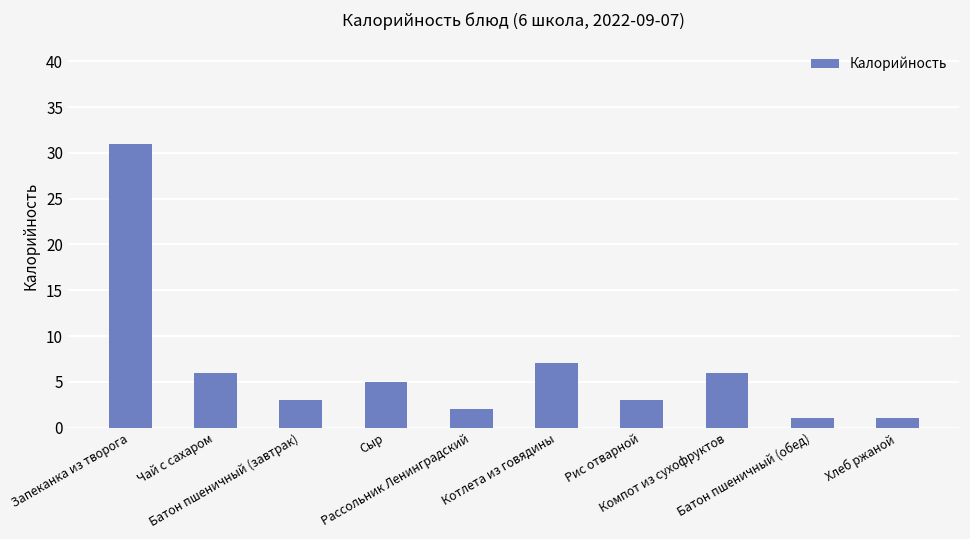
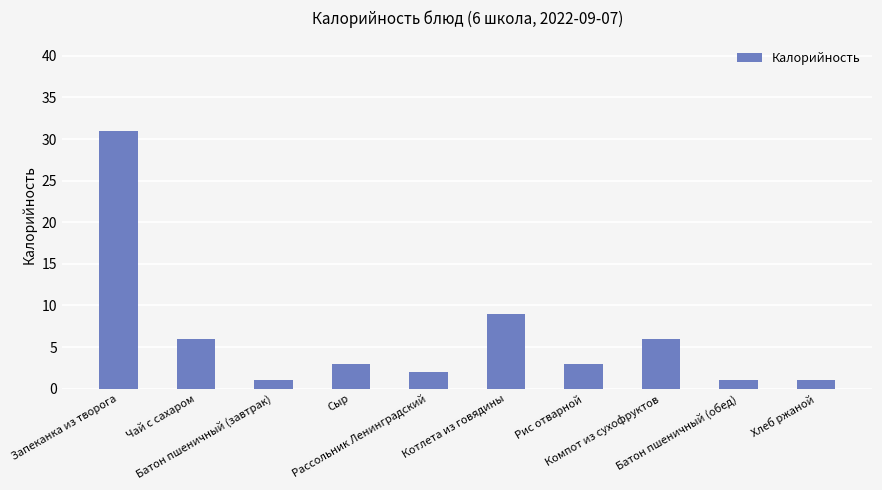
  {
    "Запеканка из творога": 31,
    "Чай с сахаром": 6,
-   "Батон пшеничный (завтрак)": 3,
-   "Сыр": 5,
+   "Батон пшеничный (завтрак)": 1,
+   "Сыр": 3,
    "Рассольник Ленинградский": 2,
-   "Котлета из говядины": 7,
+   "Котлета из говядины": 9,
    "Рис отварной": 3,
    "Компот из сухофруктов": 6,
    "Батон пшеничный (обед)": 1,
    "Хлеб ржаной": 1
  }
